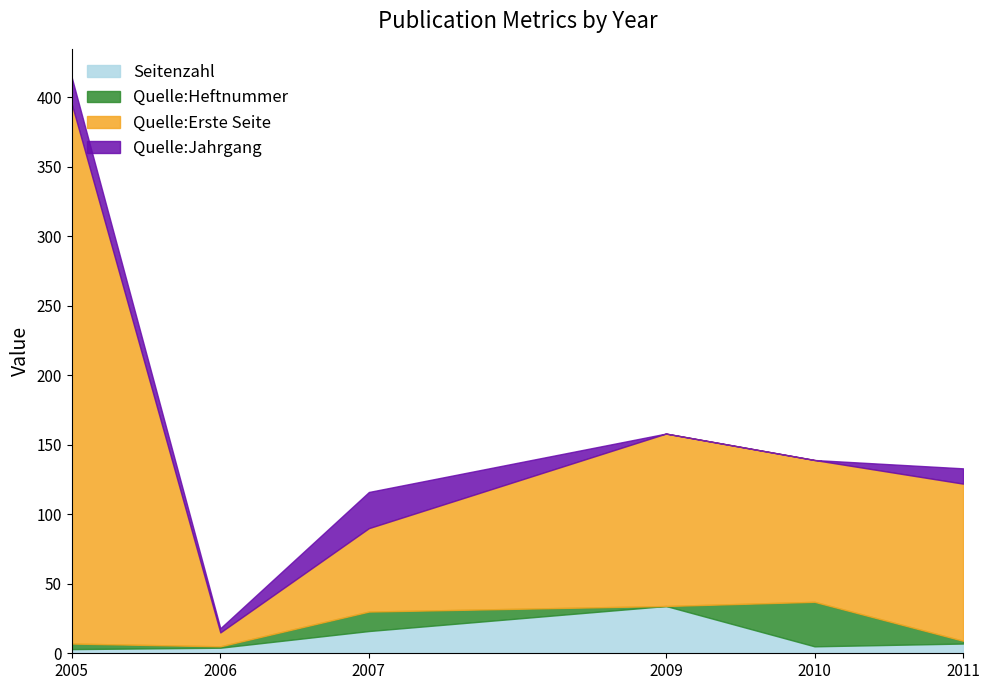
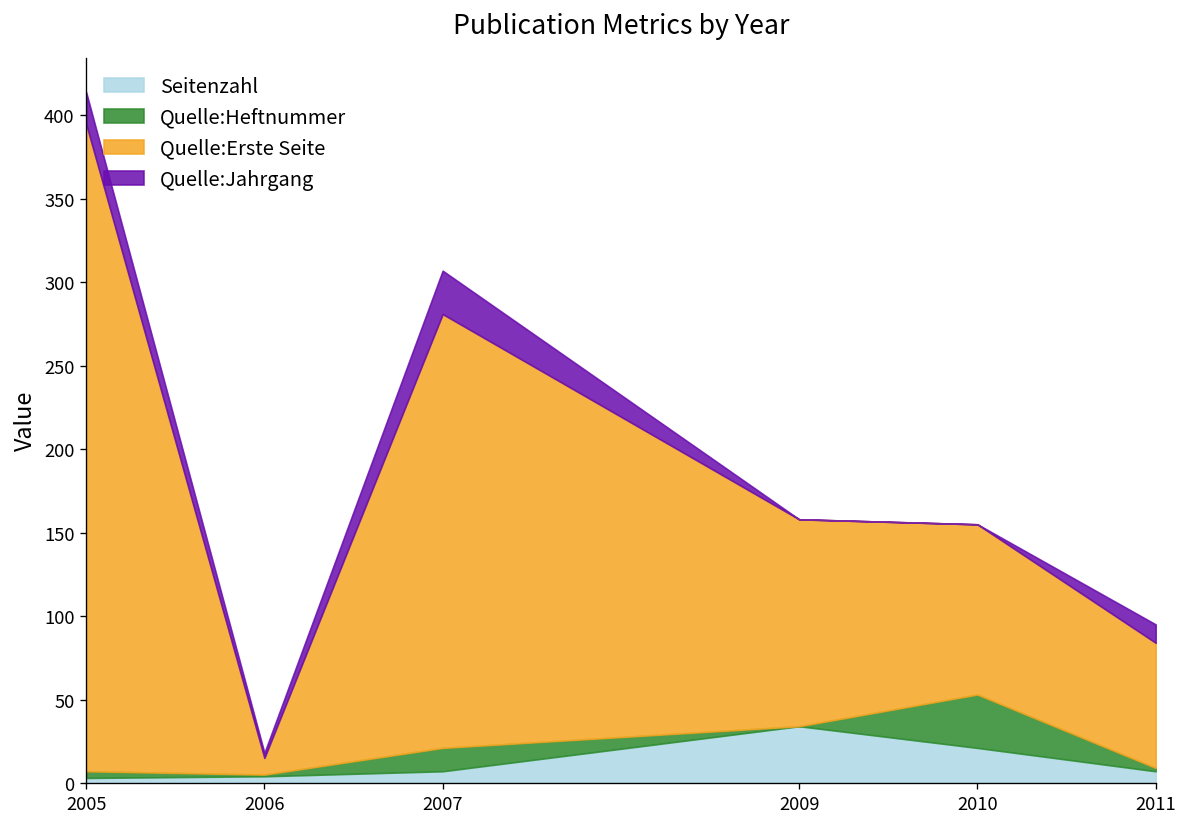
  {
    "Seitenzahl": {
      "2005": 3,
-     "2007": 16,
-     "2010": 5,
+     "2007": 7,
+     "2010": 21,
      "2011": 7
    },
    "Quelle:Heftnummer": {
      "2005": 4,
      "2007": 14,
      "2010": 32,
      "2011": 2
    },
    "Quelle:Erste Seite": {
      "2005": 388,
      "2006": 10,
-     "2007": 60,
-     "2011": 113
+     "2007": 260,
+     "2011": 75
    },
    "Quelle:Jahrgang": {
      "2005": 19,
      "2006": 3,
      "2007": 26,
      "2011": 11
    }
  }
